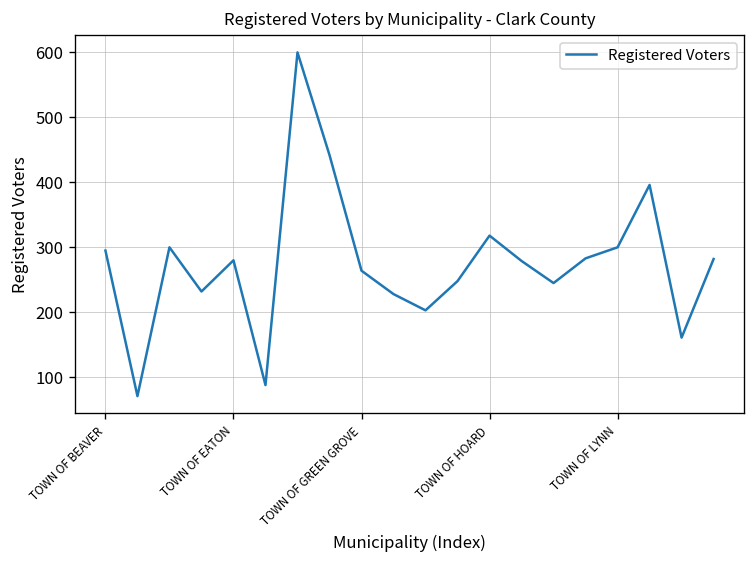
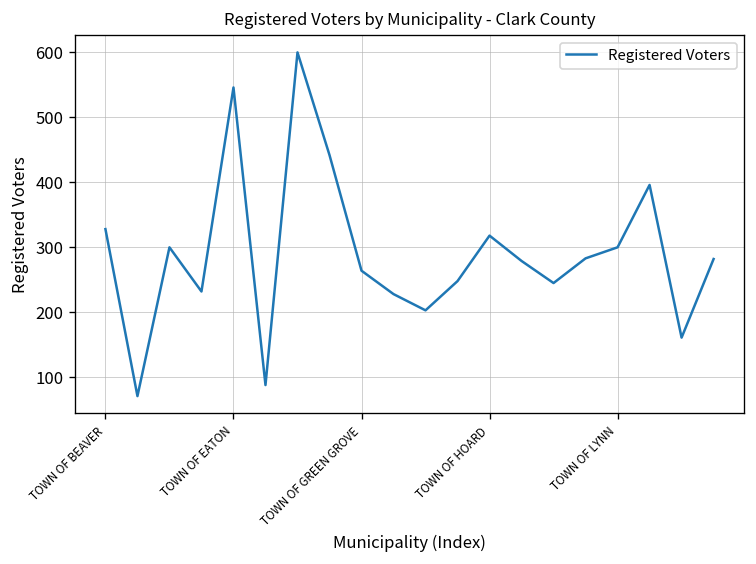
  {
-   "TOWN OF BEAVER": 300,
-   "TOWN OF EATON": 280,
+   "TOWN OF BEAVER": 330,
+   "TOWN OF EATON": 550,
    "TOWN OF GREEN GROVE": 260,
    "TOWN OF HOARD": 320,
    "TOWN OF LYNN": 300
  }
